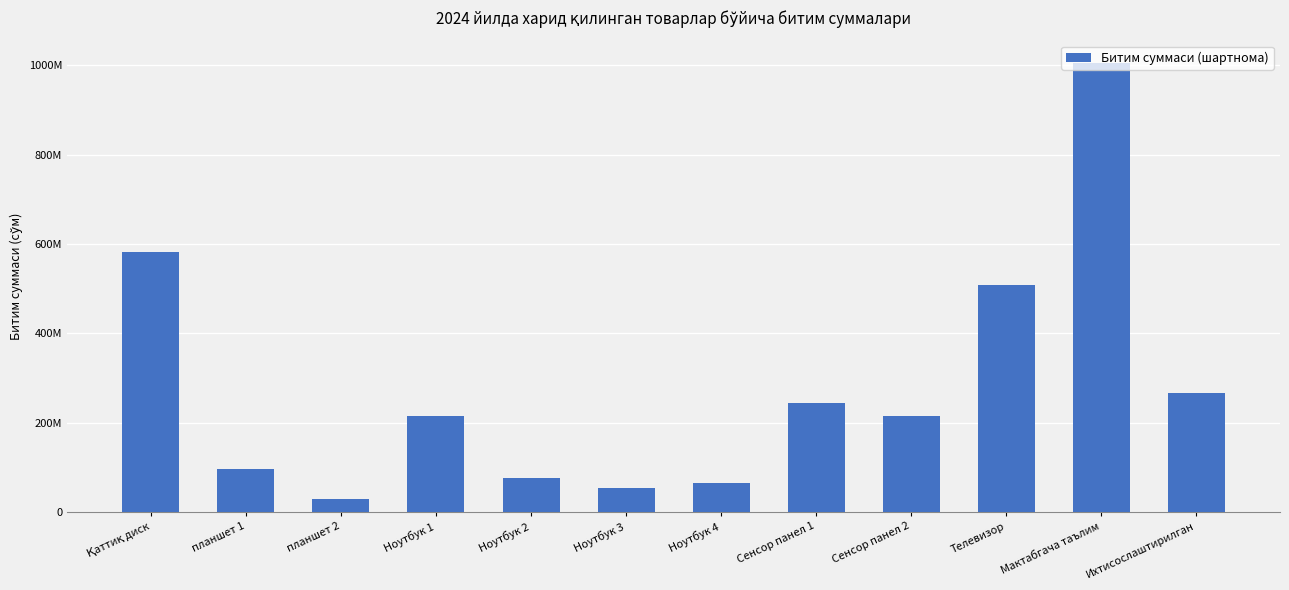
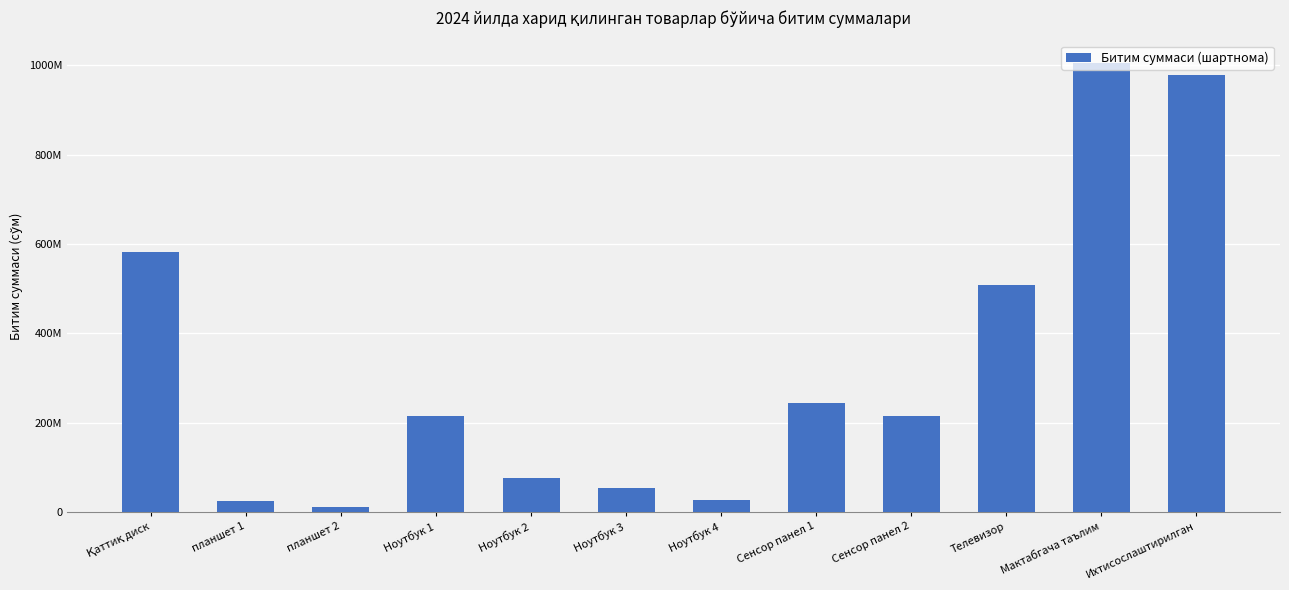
  {
    "Қаттиқ диск": 580000000,
-   "планшет 1": 100000000,
-   "планшет 2": 30000000,
+   "планшет 1": 30000000,
+   "планшет 2": 10000000,
    "Ноутбук 1": 220000000,
    "Ноутбук 2": 80000000,
    "Ноутбук 3": 50000000,
-   "Ноутбук 4": 70000000,
+   "Ноутбук 4": 30000000,
    "Сенсор панел 1": 240000000,
    "Сенсор панел 2": 210000000,
    "Телевизор": 510000000,
-   "Ихтисослаштирилган": 270000000
+   "Ихтисослаштирилган": 980000000
  }
